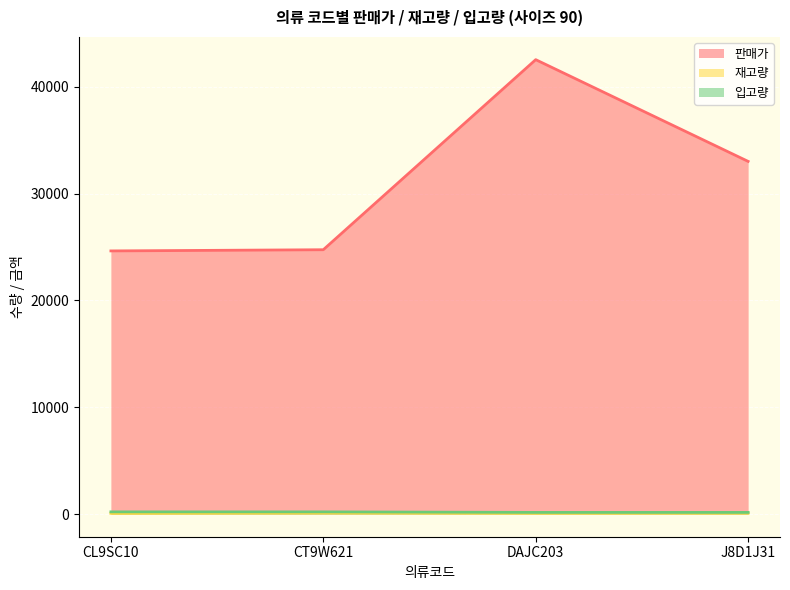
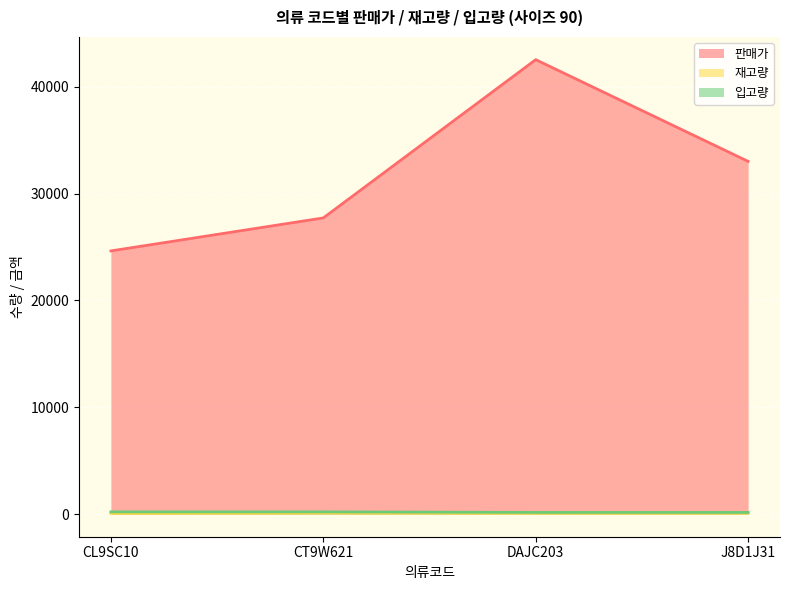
  {
    "판매가": {
      "CL9SC10": 24600,
-     "CT9W621": 24800,
+     "CT9W621": 27700,
      "DAJC203": 42600,
      "J8D1J31": 33000
    }
  }
